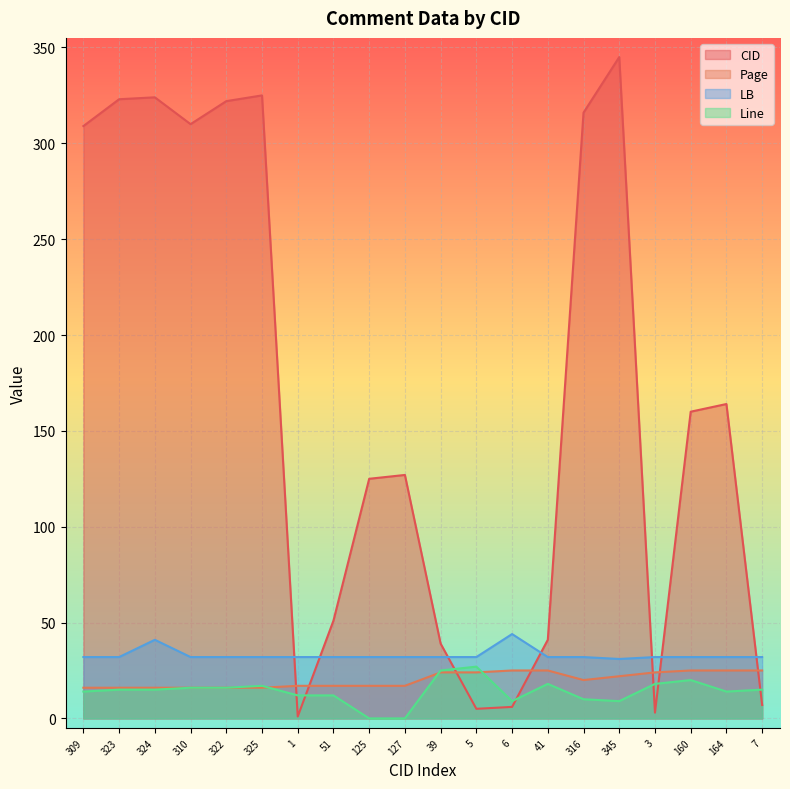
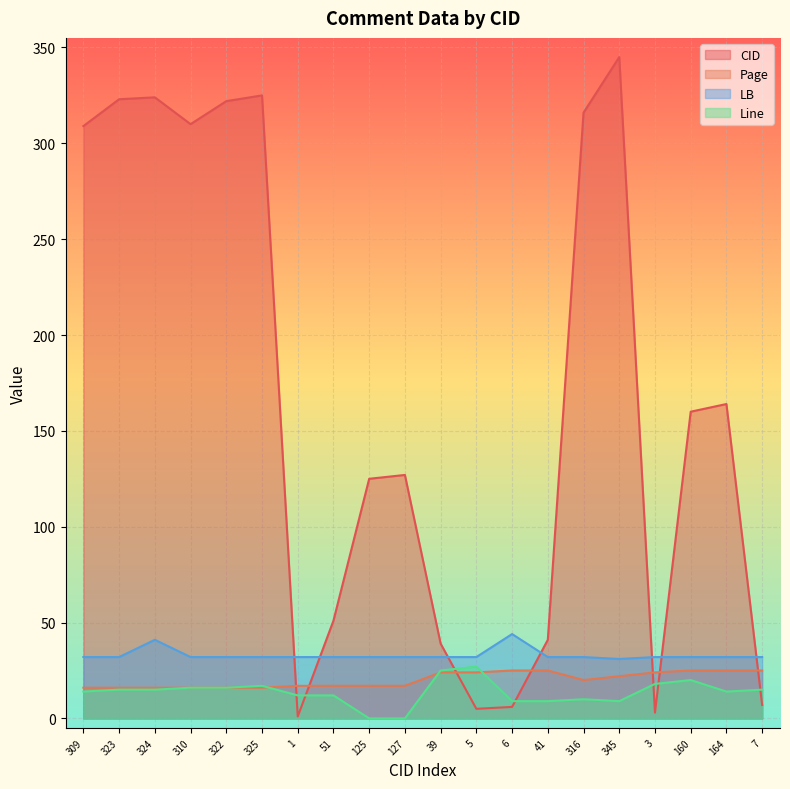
  {
    "LB": {
      "309": 32,
      "323": 32,
      "324": 41,
      "310": 32,
      "322": 32,
      "325": 32,
      "1": 32,
      "51": 32,
      "125": 32,
      "127": 32,
      "39": 32,
      "5": 32,
      "6": 44,
      "41": 32,
      "316": 32,
      "345": 31,
      "3": 32,
      "160": 32,
      "164": 32,
      "7": 32
    },
    "Line": {
      "309": 14,
      "1": 12,
      "51": 12,
      "125": 0,
      "127": 0,
      "5": 27,
      "6": 9,
-     "41": 18,
+     "41": 9,
      "316": 10,
      "345": 9,
      "3": 18,
      "160": 20,
      "164": 14,
      "7": 15
    }
  }
